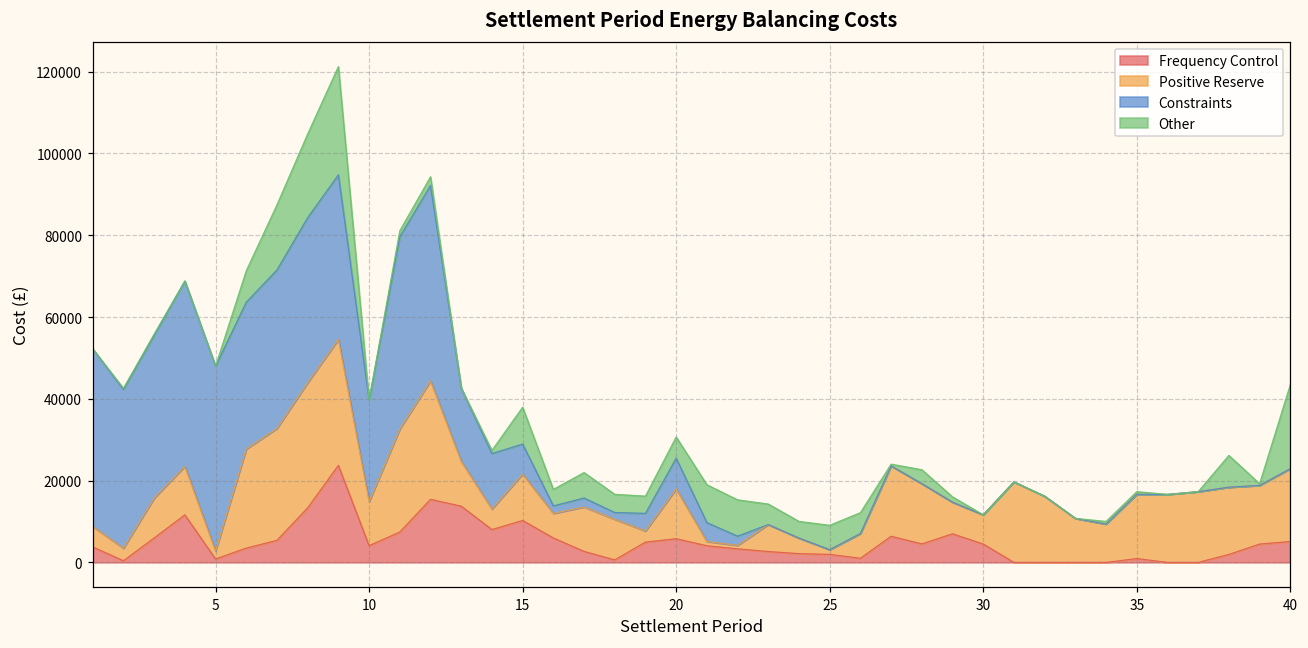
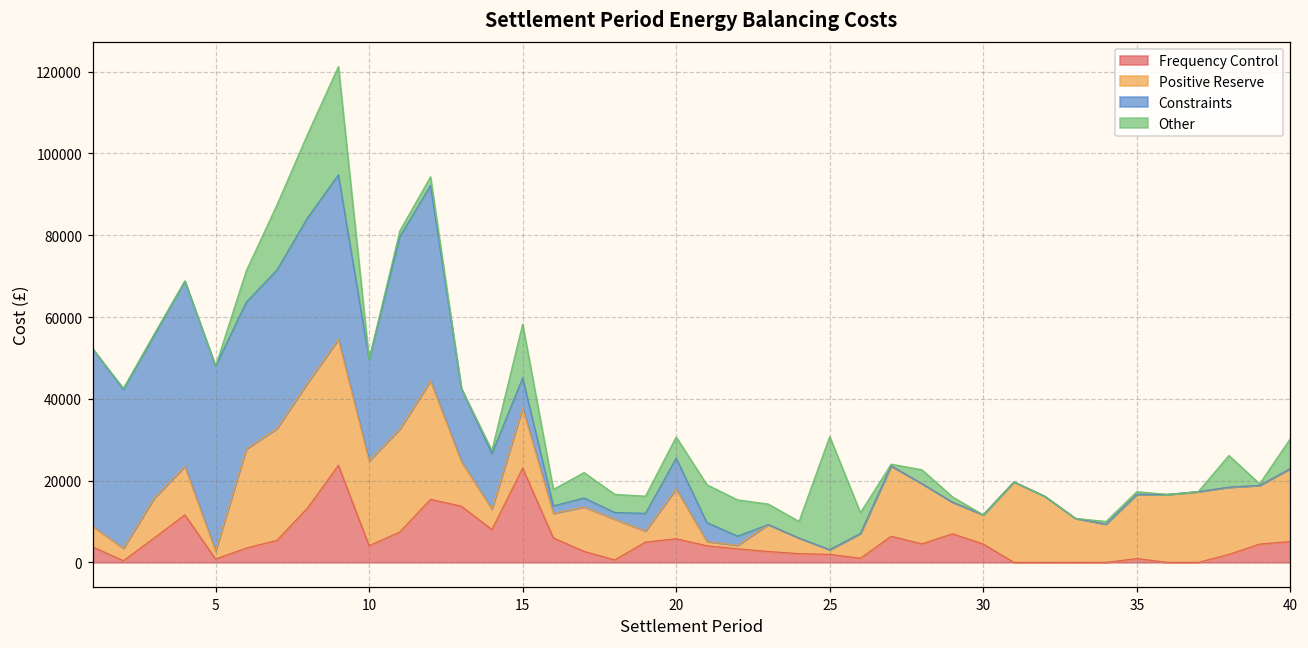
  {
    "Frequency Control": {
      "5": 1000,
      "10": 4000,
-     "15": 10000,
+     "15": 23000,
      "20": 6000,
      "25": 2000,
      "30": 4000,
      "35": 1000,
      "40": 5000
    },
    "Positive Reserve": {
      "5": 2000,
-     "10": 11000,
-     "15": 11000,
+     "10": 21000,
+     "15": 15000,
      "20": 12000
    },
    "Constraints": {
      "15": 7000,
      "20": 8000
    },
    "Other": {
-     "15": 9000,
+     "15": 13000,
      "20": 5000,
-     "25": 6000,
-     "40": 21000
+     "25": 28000,
+     "40": 7000
    }
  }
